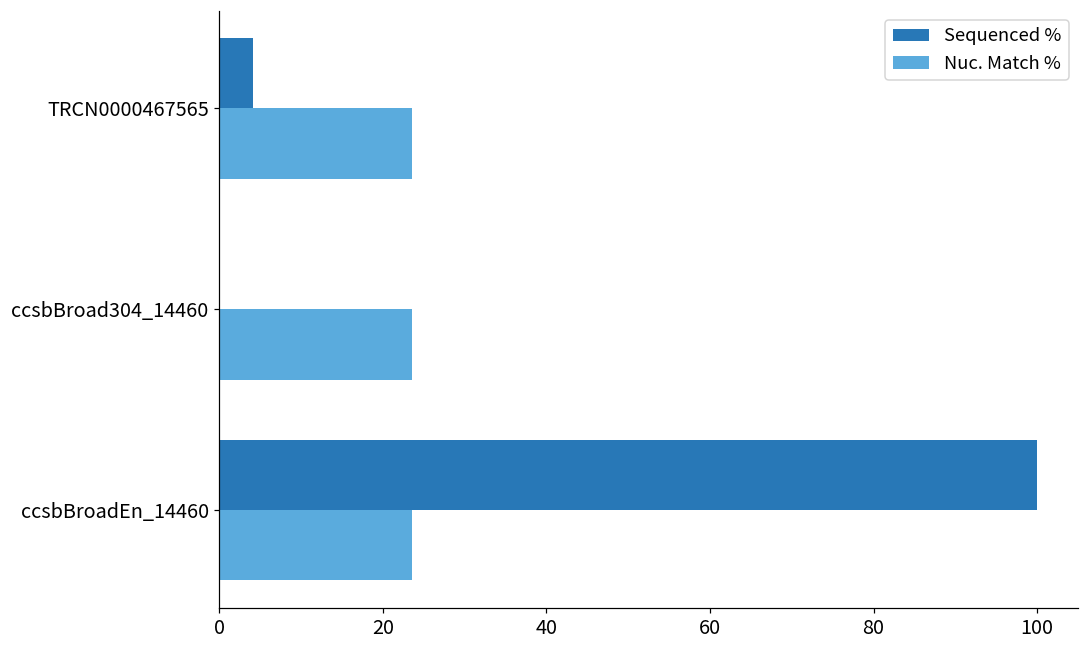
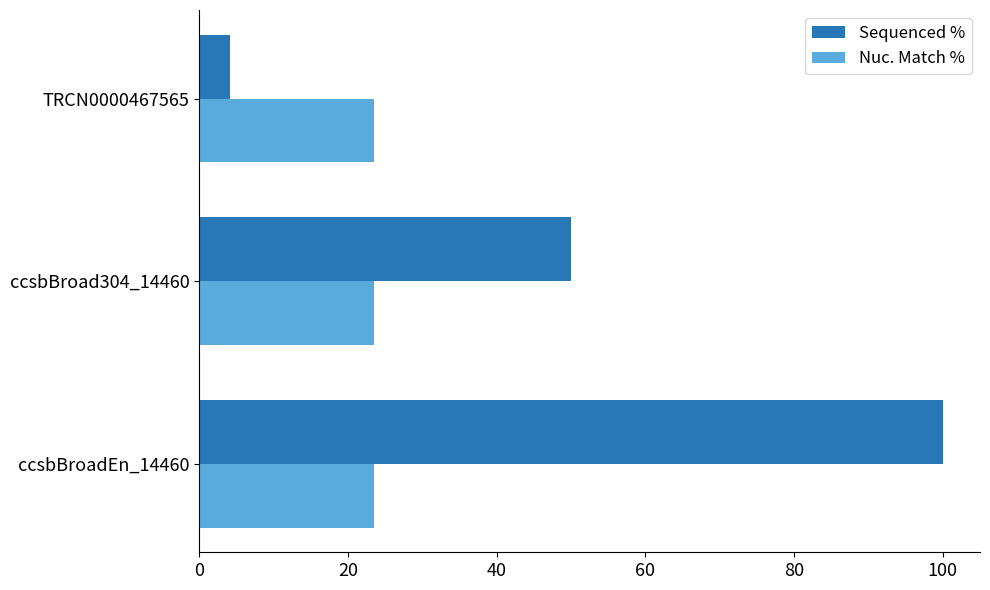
  {
    "Sequenced %": {
      "TRCN0000467565": 4,
-     "ccsbBroad304_14460": 0,
+     "ccsbBroad304_14460": 50,
      "ccsbBroadEn_14460": 100
    },
    "Nuc. Match %": {
      "TRCN0000467565": 24,
      "ccsbBroad304_14460": 24,
      "ccsbBroadEn_14460": 24
    }
  }
